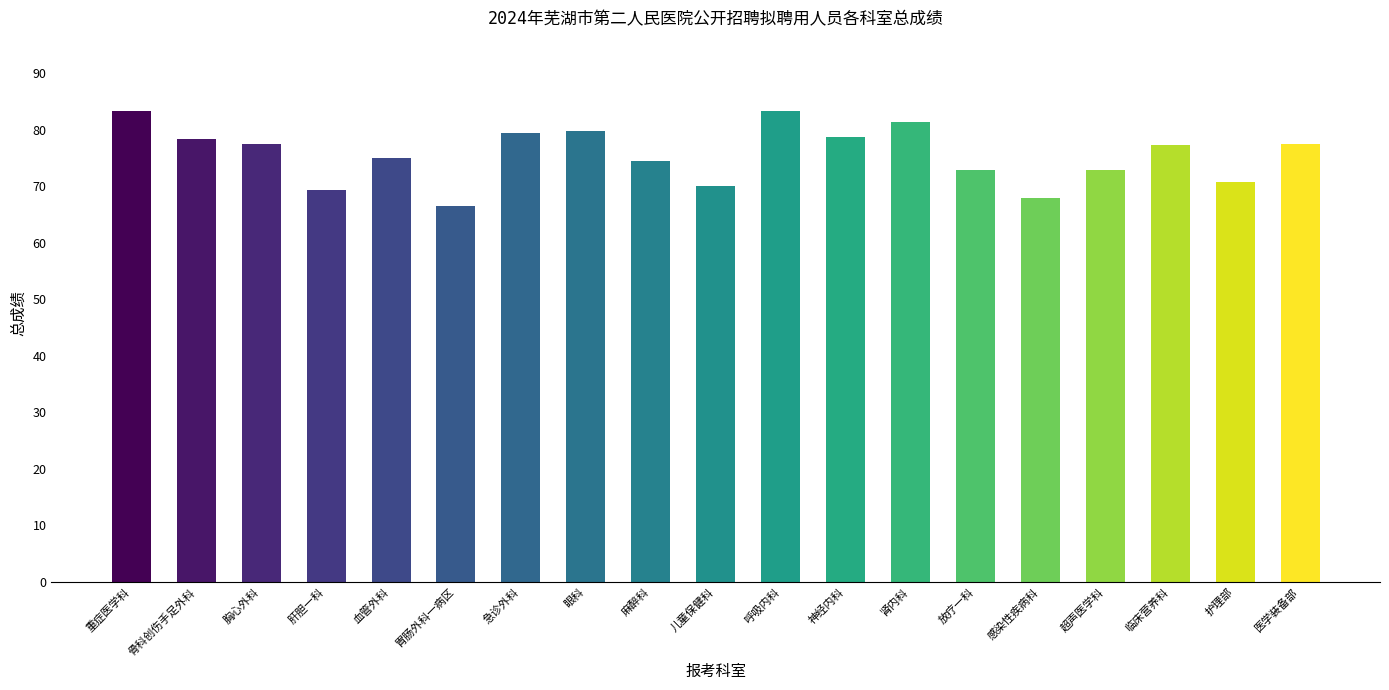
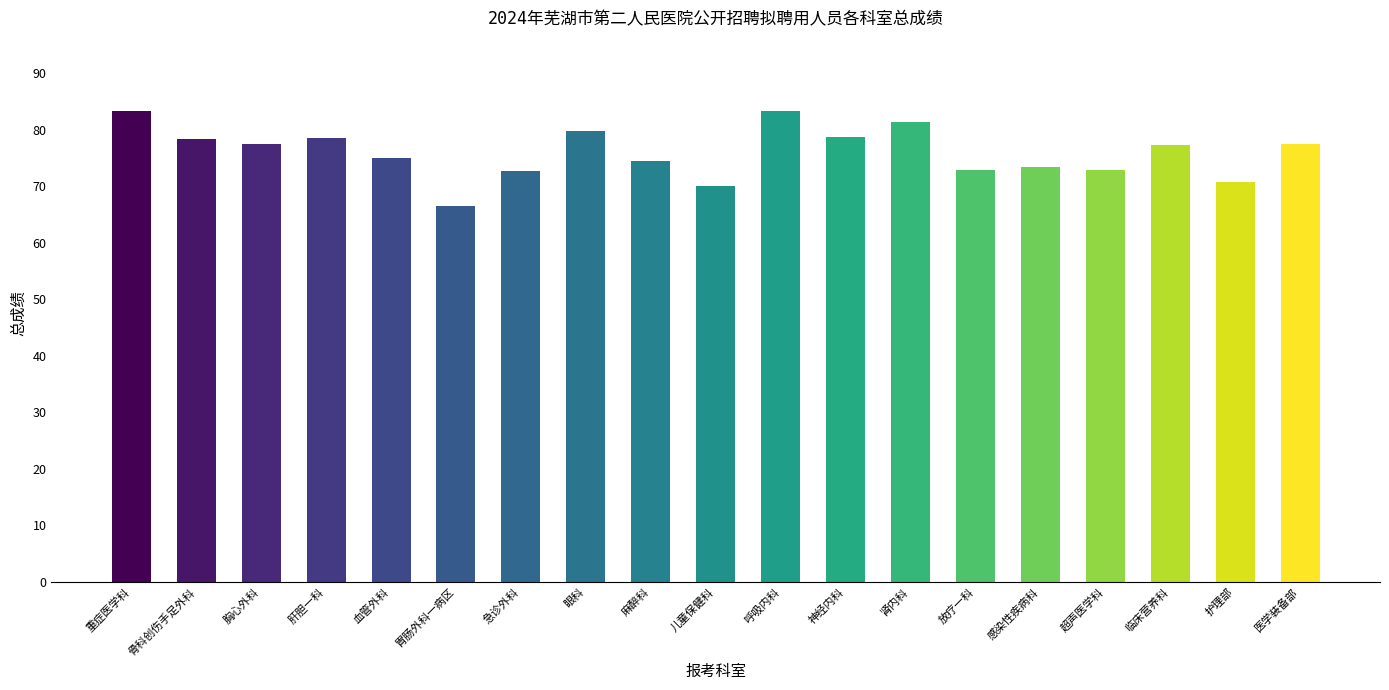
  {
    "重症医学科": 83,
    "骨科创伤手足外科": 78,
    "胸心外科": 78,
-   "肝胆一科": 69,
+   "肝胆一科": 79,
    "血管外科": 75,
    "胃肠外科一病区": 67,
-   "急诊外科": 79,
+   "急诊外科": 73,
    "眼科": 80,
    "麻醉科": 75,
    "儿童保健科": 70,
    "呼吸内科": 83,
    "神经内科": 79,
    "肾内科": 81,
    "放疗一科": 73,
-   "感染性疾病科": 68,
+   "感染性疾病科": 73,
    "超声医学科": 73,
    "临床营养科": 77,
    "护理部": 71,
    "医学装备部": 77
  }
